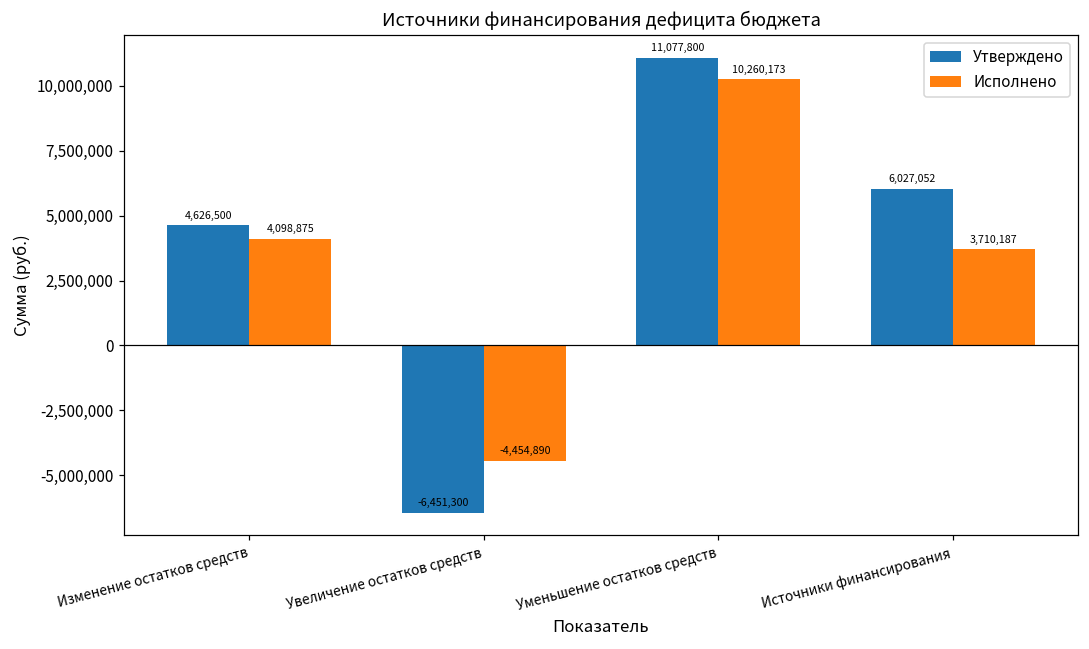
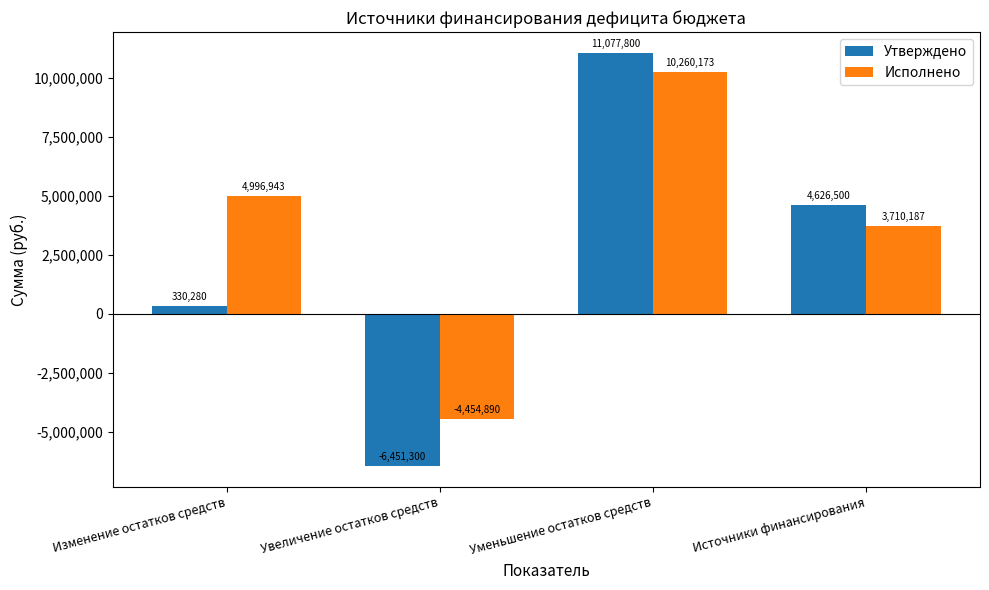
  {
    "Утверждено": {
-     "Изменение остатков средств": "4,626,500",
+     "Изменение остатков средств": "330,280",
      "Увеличение остатков средств": "-6,451,300",
      "Уменьшение остатков средств": "11,077,800",
-     "Источники финансирования": "6,027,052"
+     "Источники финансирования": "4,626,500"
    },
    "Исполнено": {
-     "Изменение остатков средств": "4,098,875",
+     "Изменение остатков средств": "4,996,943",
      "Увеличение остатков средств": "-4,454,890",
      "Уменьшение остатков средств": "10,260,173",
      "Источники финансирования": "3,710,187"
    }
  }
